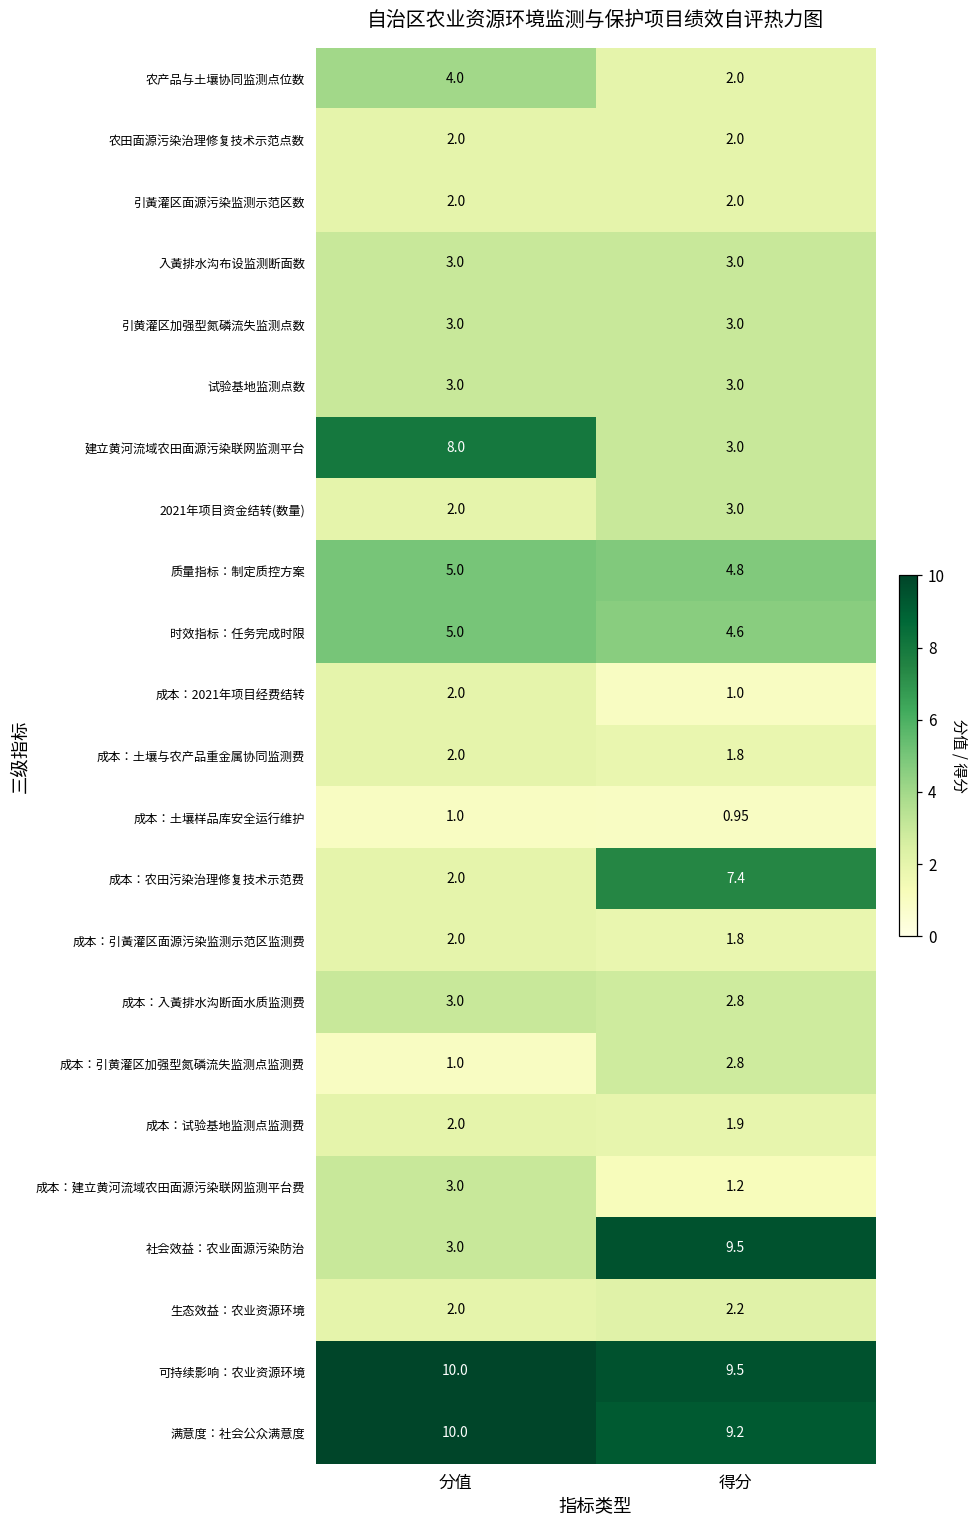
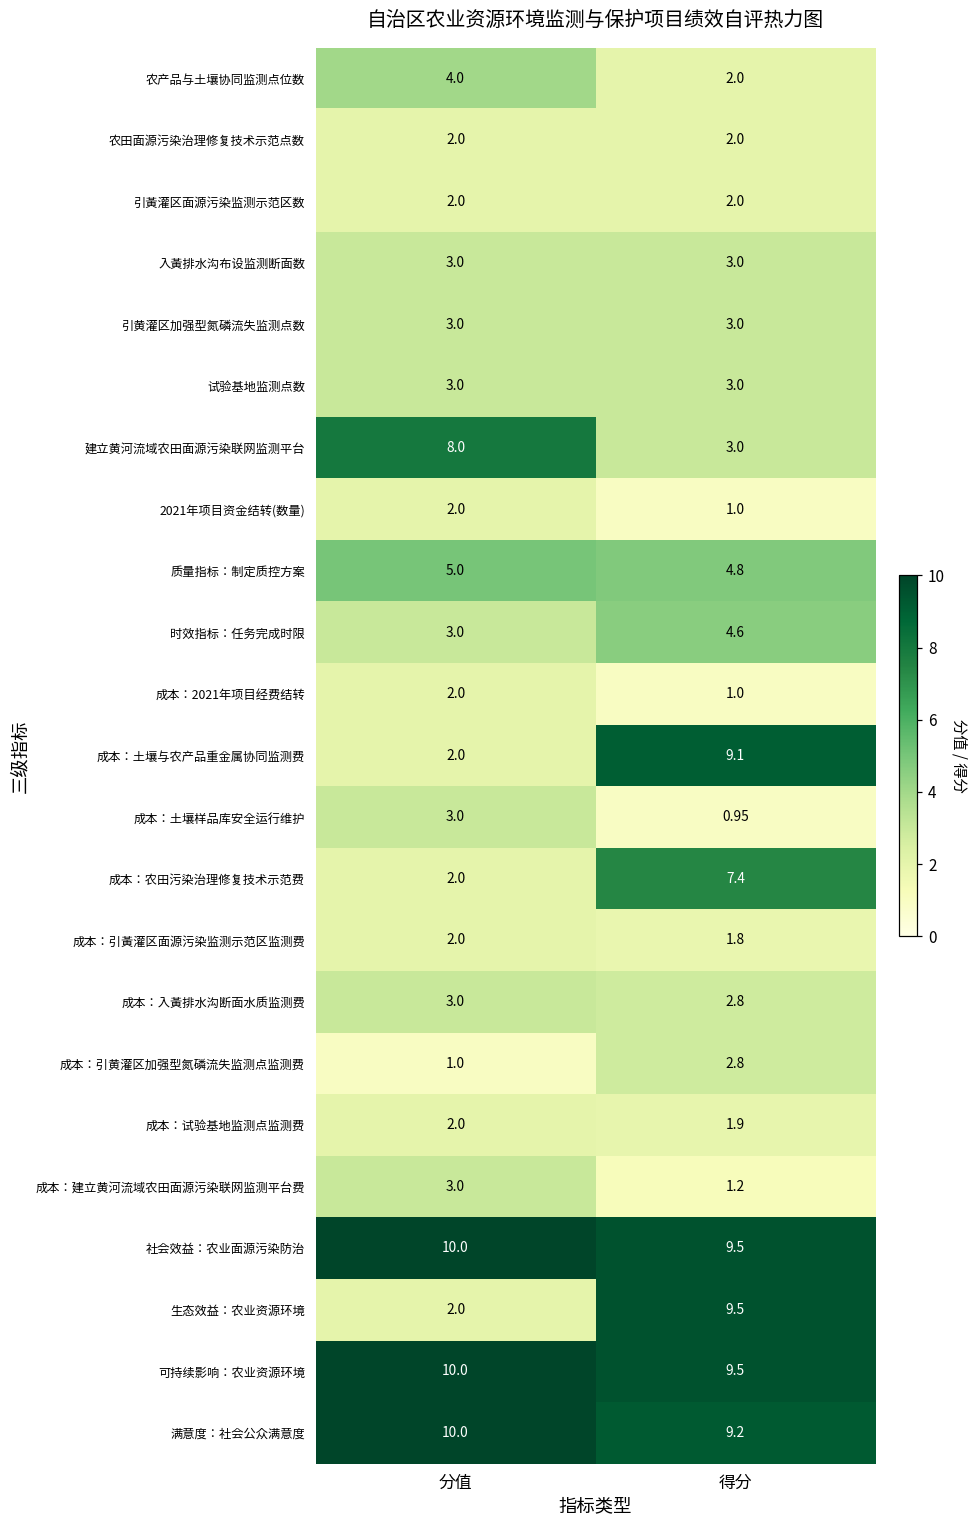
  {
    "农产品与土壤协同监测点位数": {
      "分值": 4.0,
      "得分": 2.0
    },
    "农田面源污染治理修复技术示范点数": {
      "分值": 2.0,
      "得分": 2.0
    },
    "引黃灌区面源污染监测示范区数": {
      "分值": 2.0,
      "得分": 2.0
    },
    "入黃排水沟布设监测断面数": {
      "分值": 3.0,
      "得分": 3.0
    },
    "引黄灌区加强型氮磷流失监测点数": {
      "分值": 3.0,
      "得分": 3.0
    },
    "试验基地监测点数": {
      "分值": 3.0,
      "得分": 3.0
    },
    "建立黄河流域农田面源污染联网监测平台": {
      "分值": 8.0,
      "得分": 3.0
    },
    "2021年项目资金结转(数量)": {
      "分值": 2.0,
-     "得分": 3.0
+     "得分": 1.0
    },
    "质量指标：制定质控方案": {
      "分值": 5.0,
      "得分": 4.8
    },
    "时效指标：任务完成时限": {
-     "分值": 5.0,
+     "分值": 3.0,
      "得分": 4.6
    },
    "成本：2021年项目经费结转": {
      "分值": 2.0,
      "得分": 1.0
    },
    "成本：土壤与农产品重金属协同监测费": {
      "分值": 2.0,
-     "得分": 1.8
+     "得分": 9.1
    },
    "成本：土壤样品库安全运行维护": {
-     "分值": 1.0,
+     "分值": 3.0,
      "得分": 0.95
    },
    "成本：农田污染治理修复技术示范费": {
      "分值": 2.0,
      "得分": 7.4
    },
    "成本：引黃灌区面源污染监测示范区监测费": {
      "分值": 2.0,
      "得分": 1.8
    },
    "成本：入黃排水沟断面水质监测费": {
      "分值": 3.0,
      "得分": 2.8
    },
    "成本：引黄灌区加强型氮磷流失监测点监测费": {
      "分值": 1.0,
      "得分": 2.8
    },
    "成本：试验基地监测点监测费": {
      "分值": 2.0,
      "得分": 1.9
    },
    "成本：建立黄河流域农田面源污染联网监测平台费": {
      "分值": 3.0,
      "得分": 1.2
    },
    "社会效益：农业面源污染防治": {
-     "分值": 3.0,
+     "分值": 10.0,
      "得分": 9.5
    },
    "生态效益：农业资源环境": {
      "分值": 2.0,
-     "得分": 2.2
+     "得分": 9.5
    },
    "可持续影响：农业资源环境": {
      "分值": 10.0,
      "得分": 9.5
    },
    "满意度：社会公众满意度": {
      "分值": 10.0,
      "得分": 9.2
    }
  }
